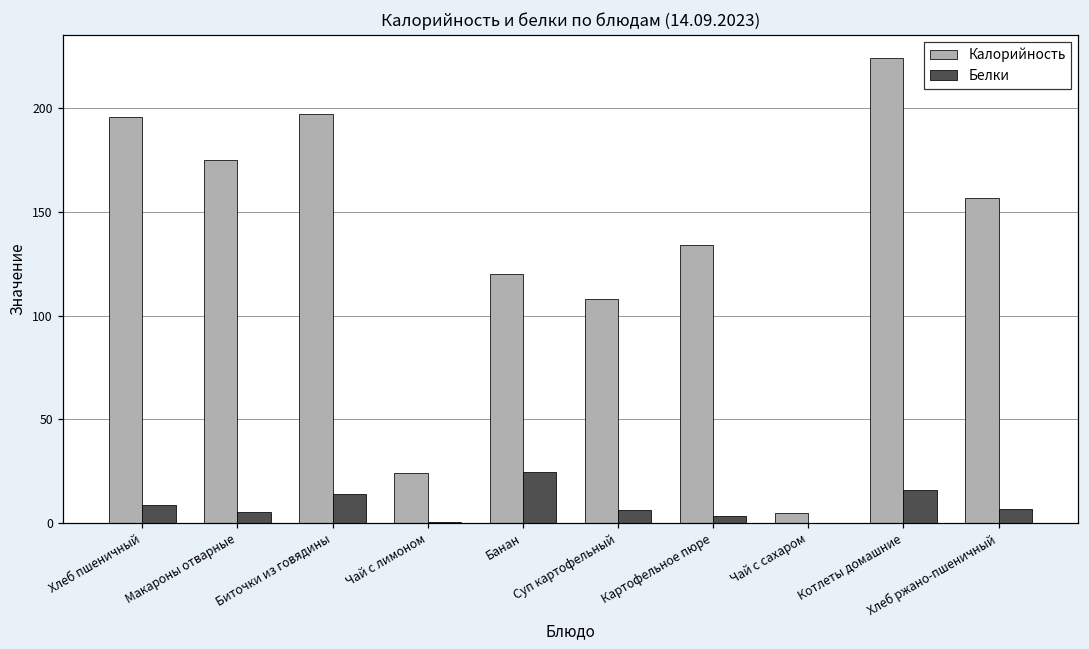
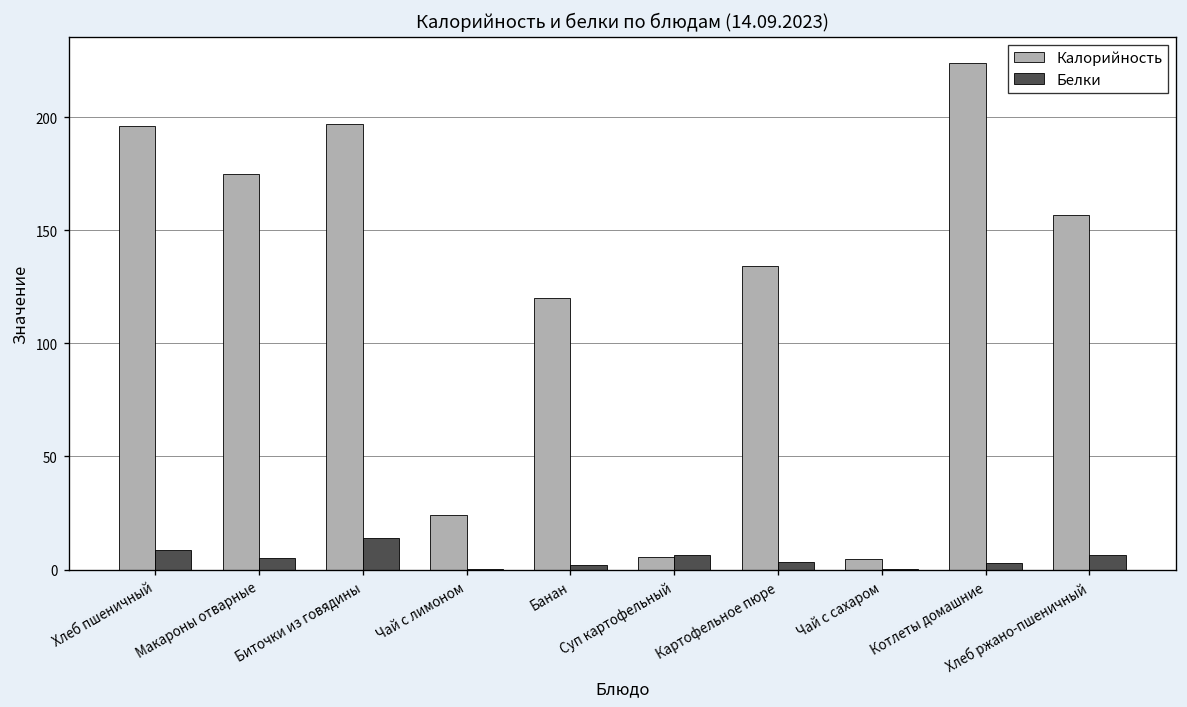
  {
    "Калорийность": {
      "Хлеб пшеничный": 196,
      "Макароны отварные": 175,
      "Биточки из говядины": 197,
      "Чай с лимоном": 24,
      "Банан": 120,
-     "Суп картофельный": 108,
+     "Суп картофельный": 6,
      "Картофельное пюре": 134,
      "Чай с сахаром": 5,
      "Котлеты домашние": 224,
      "Хлеб ржано-пшеничный": 157
    },
    "Белки": {
      "Хлеб пшеничный": 9,
      "Макароны отварные": 5,
      "Биточки из говядины": 14,
-     "Банан": 25,
+     "Банан": 2,
      "Суп картофельный": 6,
      "Картофельное пюре": 3,
-     "Котлеты домашние": 16,
+     "Котлеты домашние": 3,
      "Хлеб ржано-пшеничный": 7
    }
  }
